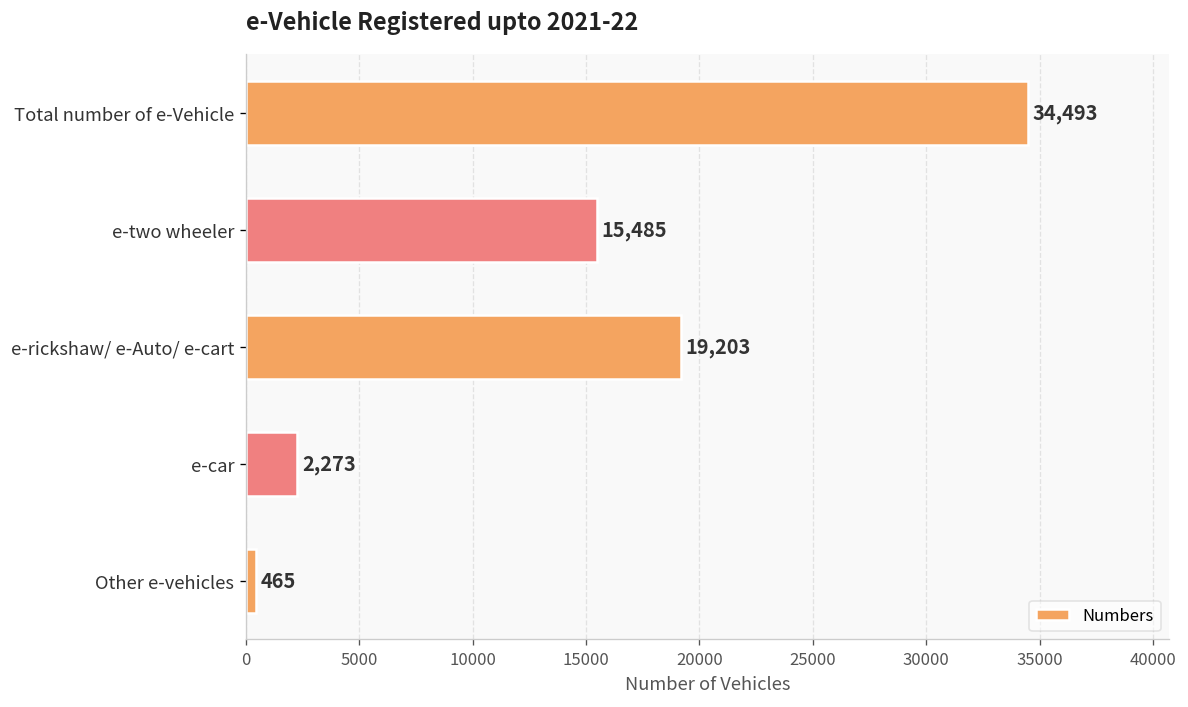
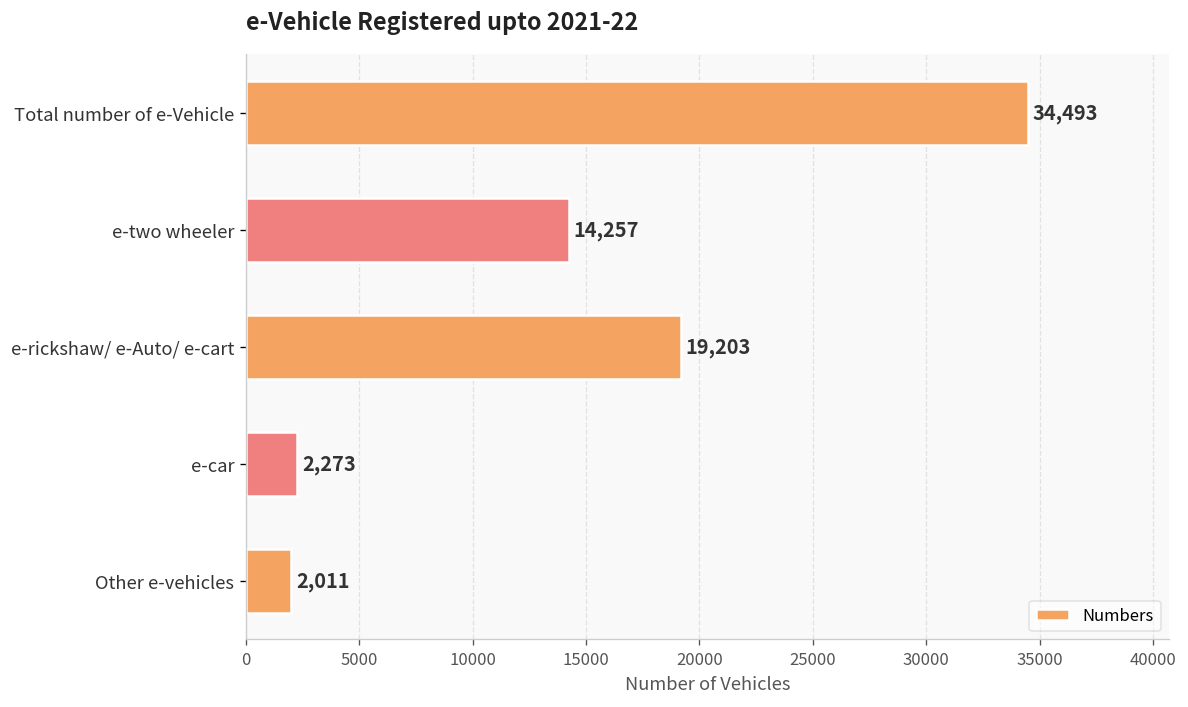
  {
    "Total number of e-Vehicle": "34,493",
-   "e-two wheeler": "15,485",
+   "e-two wheeler": "14,257",
    "e-rickshaw/ e-Auto/ e-cart": "19,203",
    "e-car": "2,273",
-   "Other e-vehicles": "465"
+   "Other e-vehicles": "2,011"
  }
